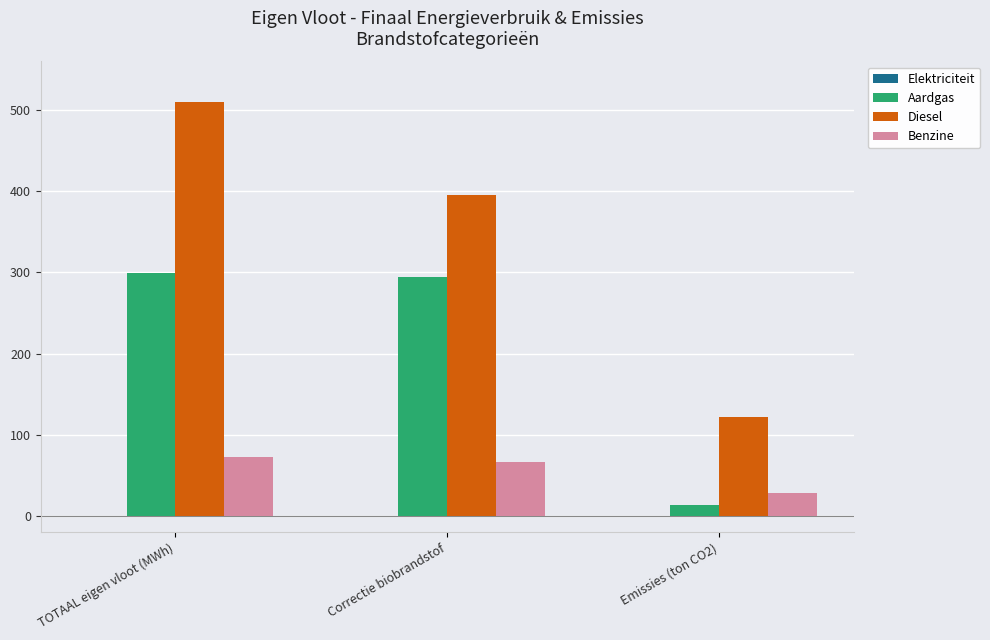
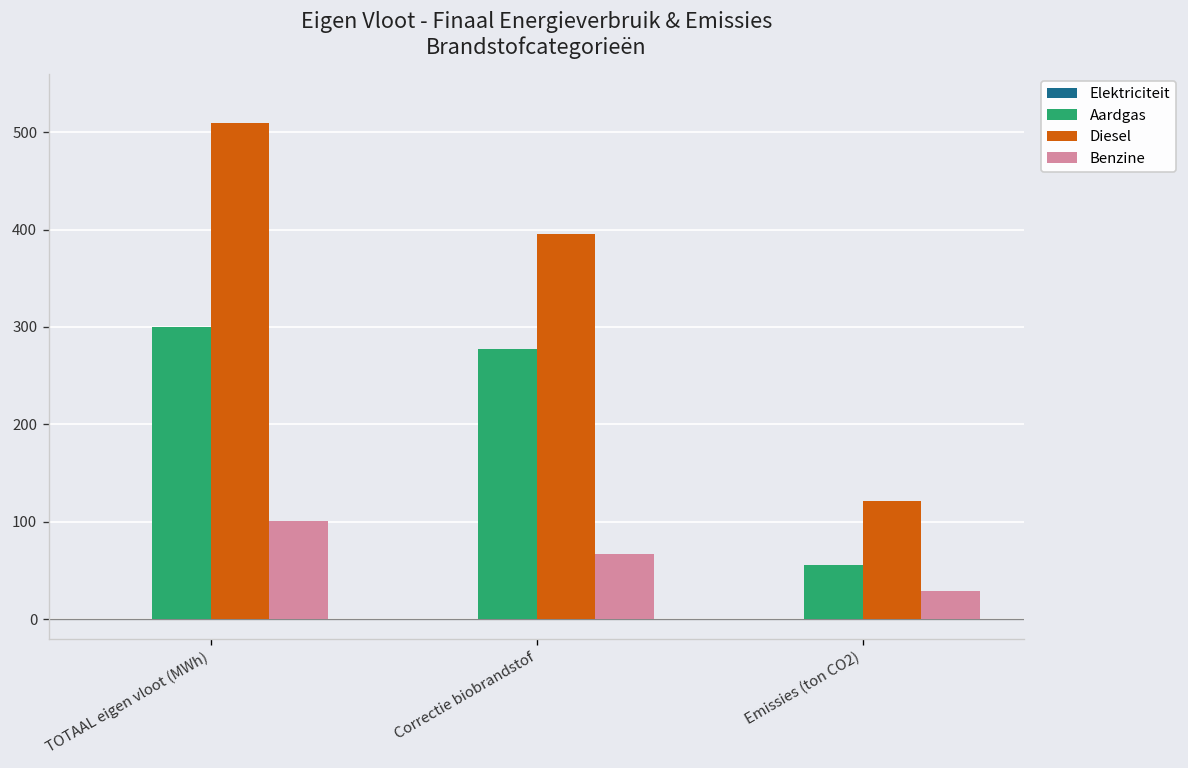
  {
    "Elektriciteit": {
      "TOTAAL eigen vloot (MWh)": 0,
      "Correctie biobrandstof": 0,
      "Emissies (ton CO2)": 0
    },
    "Aardgas": {
      "TOTAAL eigen vloot (MWh)": 300,
-     "Correctie biobrandstof": 300,
-     "Emissies (ton CO2)": 10
+     "Correctie biobrandstof": 280,
+     "Emissies (ton CO2)": 60
    },
    "Diesel": {
      "TOTAAL eigen vloot (MWh)": 510,
      "Correctie biobrandstof": 400,
      "Emissies (ton CO2)": 120
    },
    "Benzine": {
-     "TOTAAL eigen vloot (MWh)": 70,
+     "TOTAAL eigen vloot (MWh)": 100,
      "Correctie biobrandstof": 70,
      "Emissies (ton CO2)": 30
    }
  }
